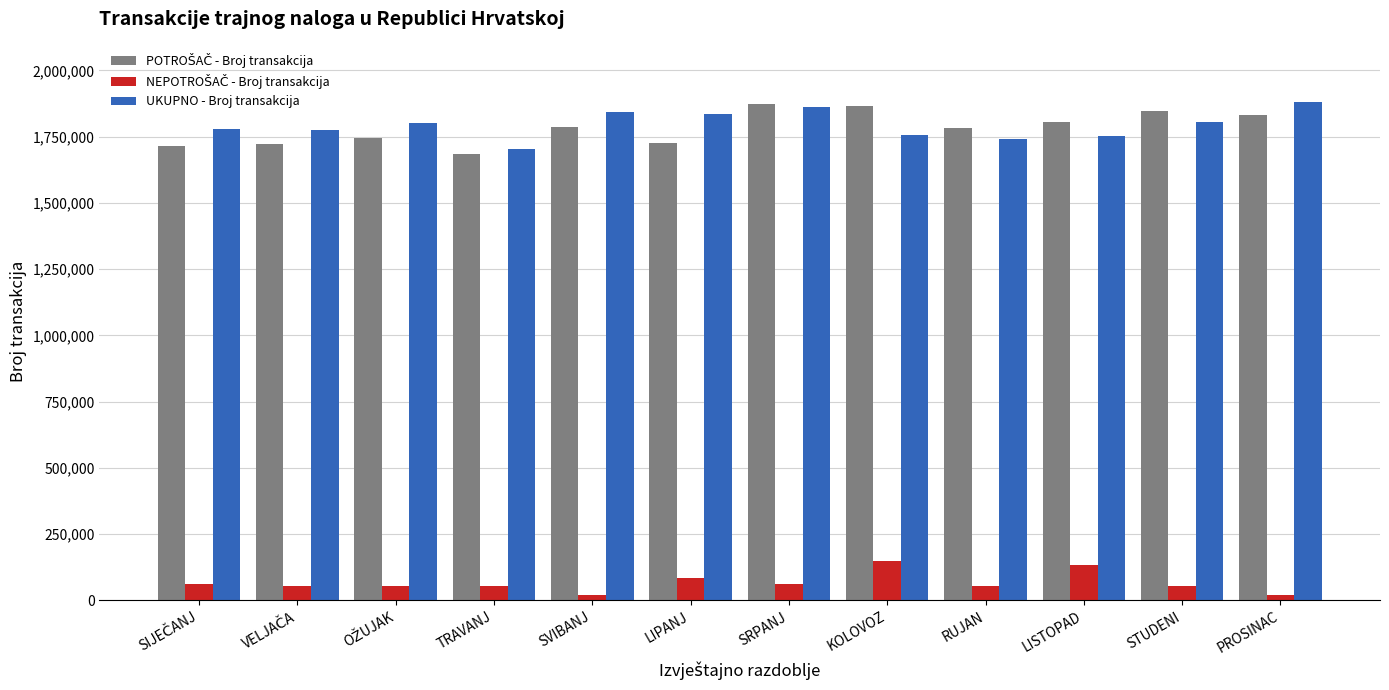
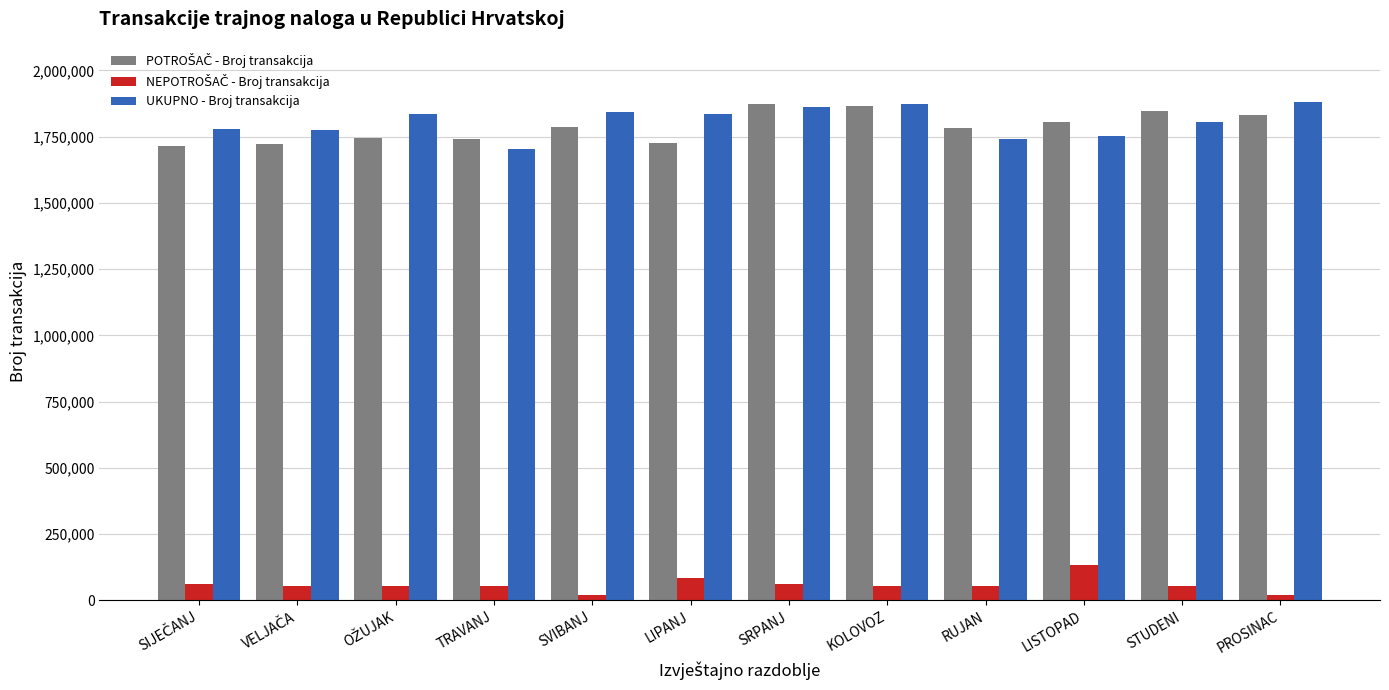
  {
    "POTROŠAČ - Broj transakcija": {
      "SIJEČANJ": "1,710,000",
      "VELJAČA": "1,720,000",
      "OŽUJAK": "1,740,000",
-     "TRAVANJ": "1,680,000",
+     "TRAVANJ": "1,740,000",
      "SVIBANJ": "1,790,000",
      "LIPANJ": "1,730,000",
      "SRPANJ": "1,870,000",
      "KOLOVOZ": "1,870,000",
      "RUJAN": "1,780,000",
      "LISTOPAD": "1,800,000",
      "STUDENI": "1,850,000",
      "PROSINAC": "1,830,000"
    },
    "NEPOTROŠAČ - Broj transakcija": {
      "SIJEČANJ": "60,000",
      "VELJAČA": "50,000",
      "OŽUJAK": "60,000",
      "TRAVANJ": "60,000",
      "SVIBANJ": "20,000",
      "LIPANJ": "90,000",
      "SRPANJ": "60,000",
-     "KOLOVOZ": "150,000",
+     "KOLOVOZ": "50,000",
      "RUJAN": "50,000",
      "LISTOPAD": "130,000",
      "STUDENI": "60,000",
      "PROSINAC": "20,000"
    },
    "UKUPNO - Broj transakcija": {
      "SIJEČANJ": "1,780,000",
      "VELJAČA": "1,780,000",
-     "OŽUJAK": "1,800,000",
+     "OŽUJAK": "1,830,000",
      "TRAVANJ": "1,700,000",
      "SVIBANJ": "1,840,000",
      "LIPANJ": "1,840,000",
      "SRPANJ": "1,860,000",
-     "KOLOVOZ": "1,760,000",
+     "KOLOVOZ": "1,870,000",
      "RUJAN": "1,740,000",
      "LISTOPAD": "1,750,000",
      "STUDENI": "1,810,000",
      "PROSINAC": "1,880,000"
    }
  }
